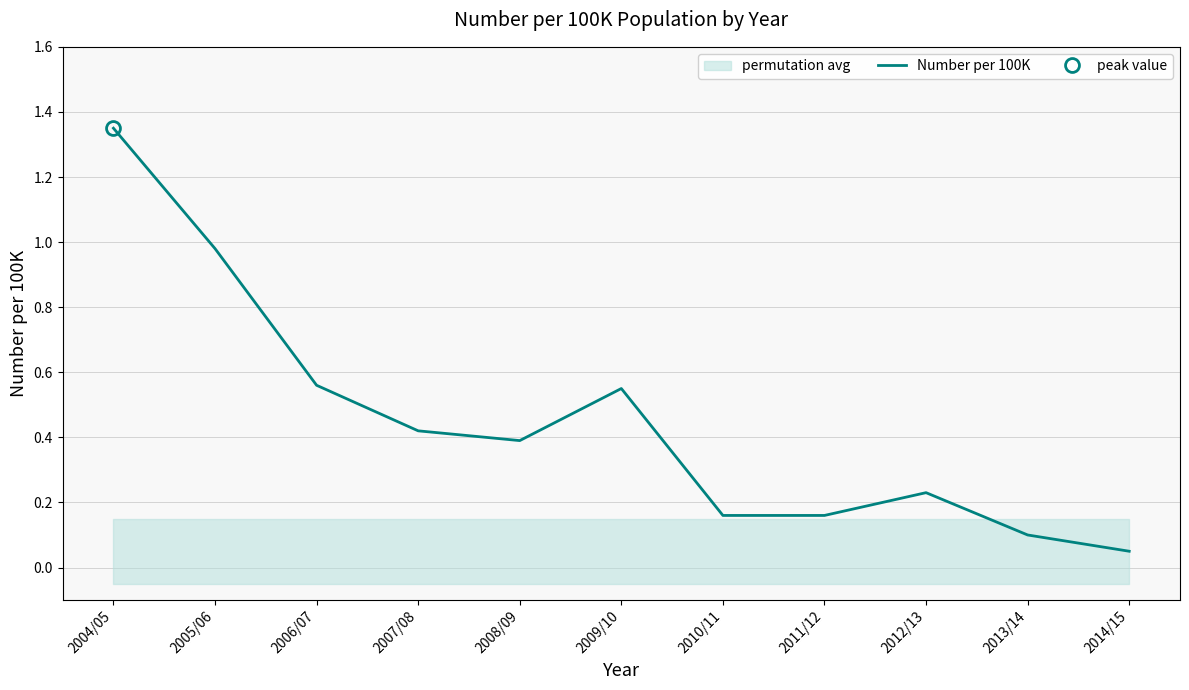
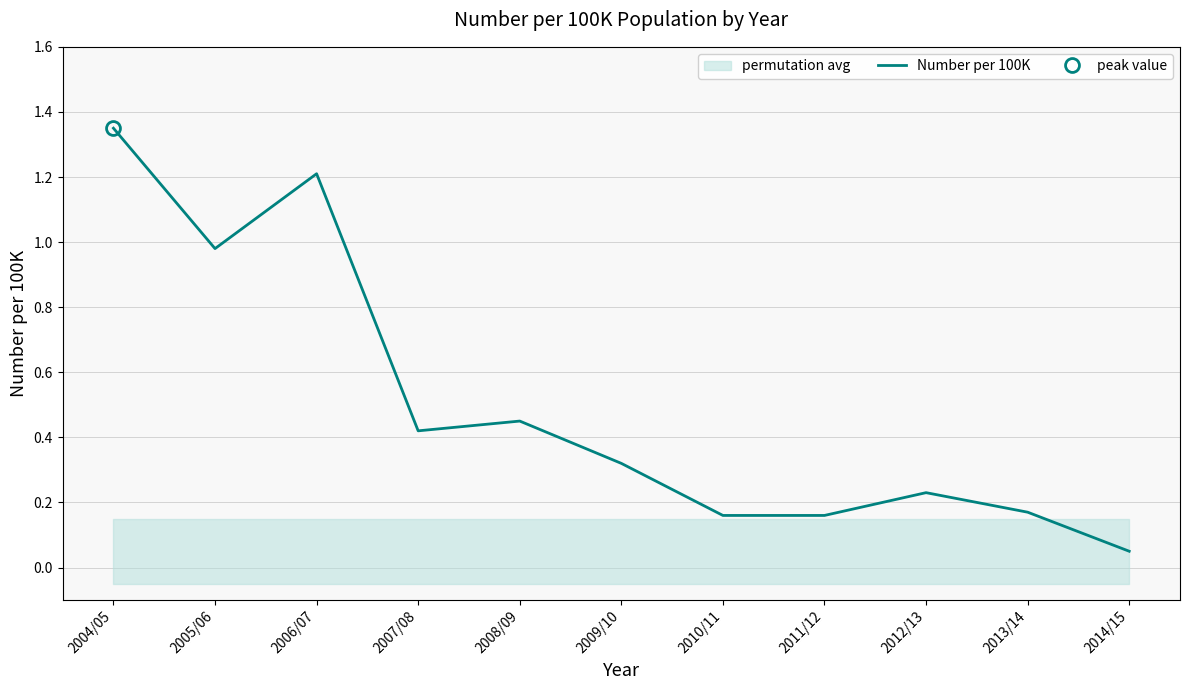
  {
    "permutation avg": {
      "2004/05": 0.15,
      "2005/06": 0.15,
      "2006/07": 0.15,
      "2007/08": 0.15,
      "2008/09": 0.15,
      "2009/10": 0.15,
      "2010/11": 0.15,
      "2011/12": 0.15,
      "2012/13": 0.15,
      "2013/14": 0.15,
      "2014/15": 0.15
    },
    "Number per 100K": {
      "2005/06": 0.98,
-     "2006/07": 0.56,
+     "2006/07": 1.21,
      "2007/08": 0.42,
-     "2008/09": 0.39,
-     "2009/10": 0.55,
+     "2008/09": 0.45,
+     "2009/10": 0.32,
      "2010/11": 0.16,
      "2011/12": 0.16,
      "2012/13": 0.23,
-     "2013/14": 0.10,
+     "2013/14": 0.17,
      "2014/15": 0.05
    }
  }
